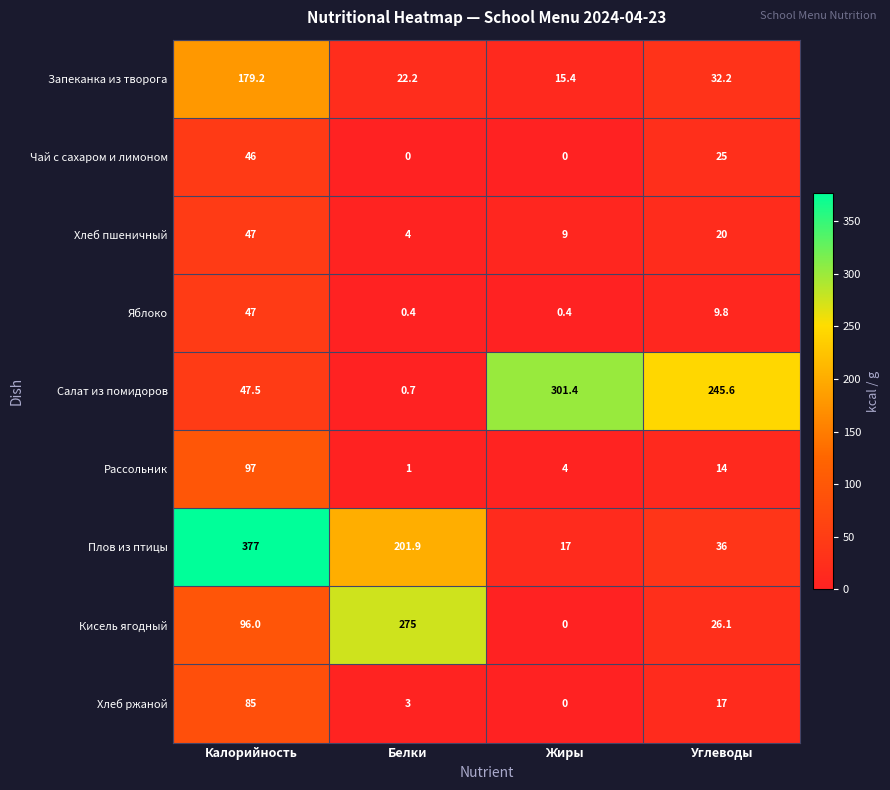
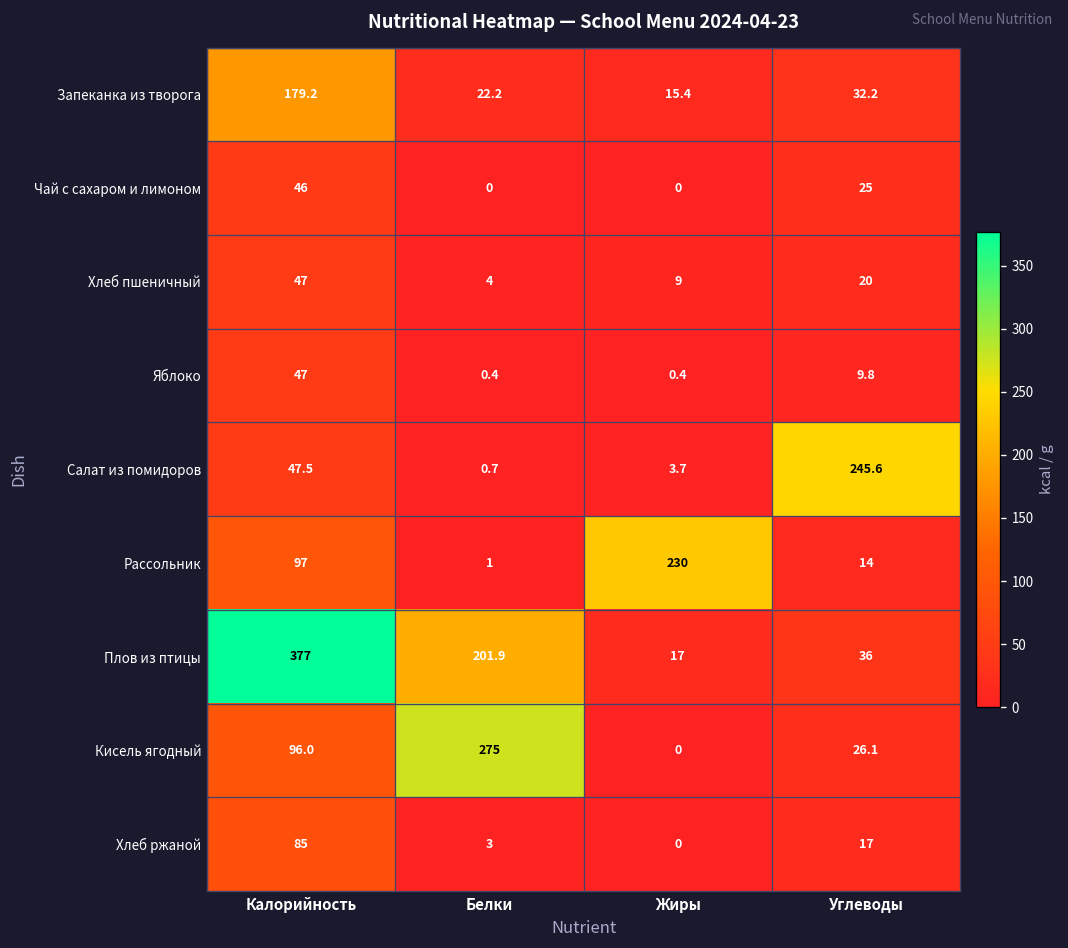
  {
    "Запеканка из творога": {
      "Калорийность": 179.2,
      "Белки": 22.2,
      "Жиры": 15.4,
      "Углеводы": 32.2
    },
    "Чай с сахаром и лимоном": {
      "Калорийность": 46,
      "Белки": 0,
      "Жиры": 0,
      "Углеводы": 25
    },
    "Хлеб пшеничный": {
      "Калорийность": 47,
      "Белки": 4,
      "Жиры": 9,
      "Углеводы": 20
    },
    "Яблоко": {
      "Калорийность": 47,
      "Белки": 0.4,
      "Жиры": 0.4,
      "Углеводы": 9.8
    },
    "Салат из помидоров": {
      "Калорийность": 47.5,
      "Белки": 0.7,
-     "Жиры": 301.4,
+     "Жиры": 3.7,
      "Углеводы": 245.6
    },
    "Рассольник": {
      "Калорийность": 97,
      "Белки": 1,
-     "Жиры": 4,
+     "Жиры": 230,
      "Углеводы": 14
    },
    "Плов из птицы": {
      "Калорийность": 377,
      "Белки": 201.9,
      "Жиры": 17,
      "Углеводы": 36
    },
    "Кисель ягодный": {
      "Калорийность": 96.0,
      "Белки": 275,
      "Жиры": 0,
      "Углеводы": 26.1
    },
    "Хлеб ржаной": {
      "Калорийность": 85,
      "Белки": 3,
      "Жиры": 0,
      "Углеводы": 17
    }
  }
